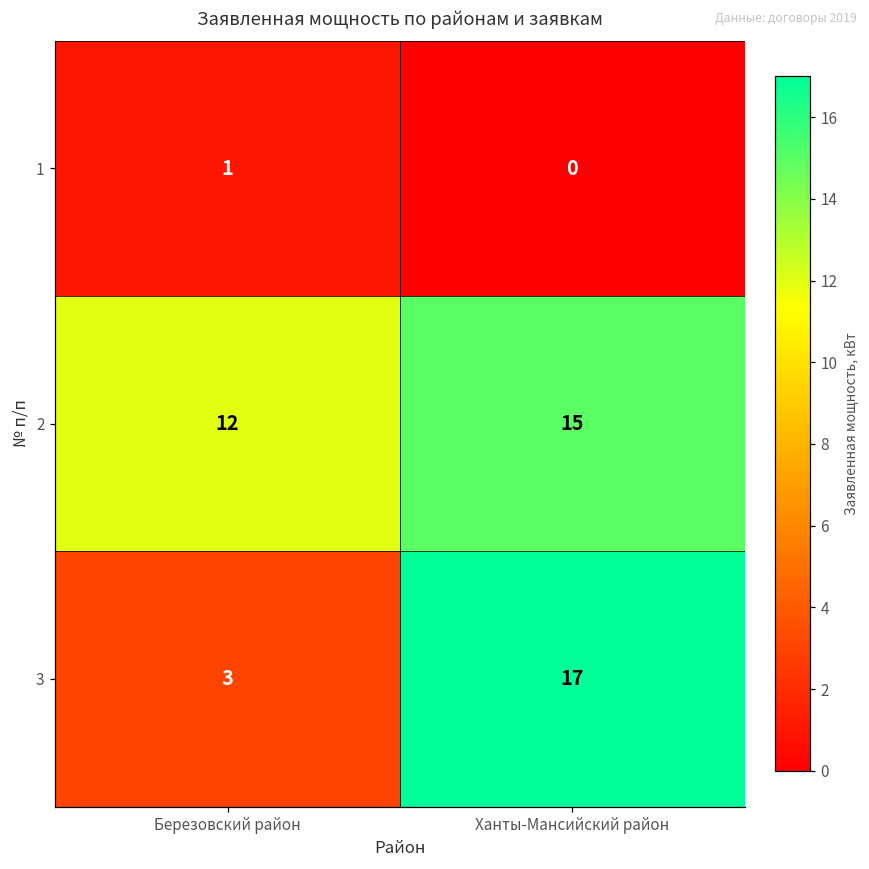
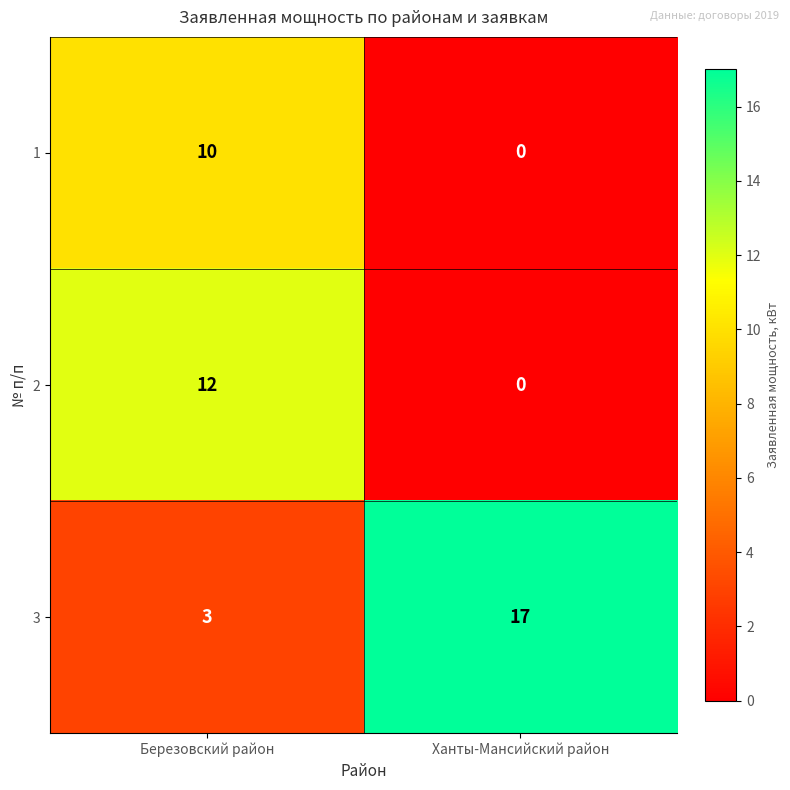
  {
    "1": {
-     "Березовский район": 1,
+     "Березовский район": 10,
      "Ханты-Мансийский район": 0
    },
    "2": {
      "Березовский район": 12,
-     "Ханты-Мансийский район": 15
+     "Ханты-Мансийский район": 0
    },
    "3": {
      "Березовский район": 3,
      "Ханты-Мансийский район": 17
    }
  }
